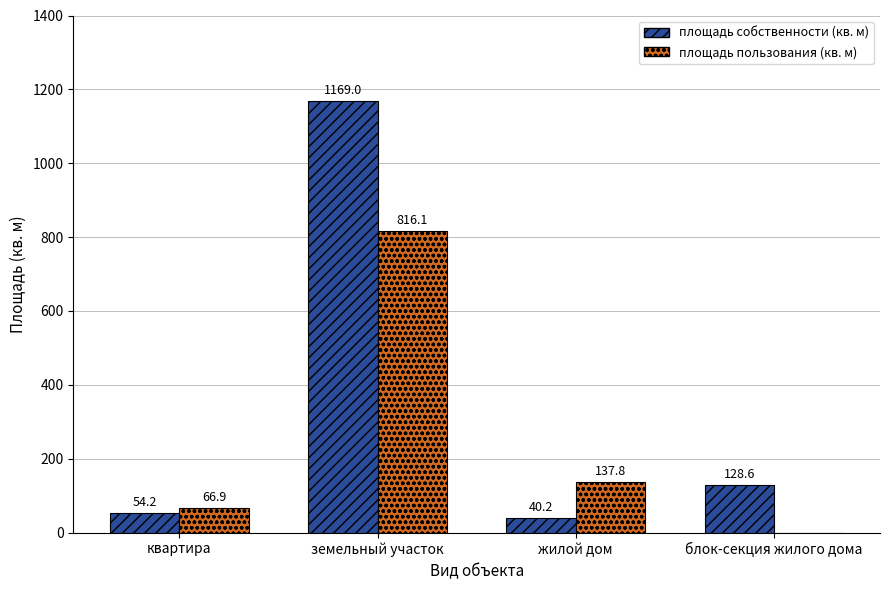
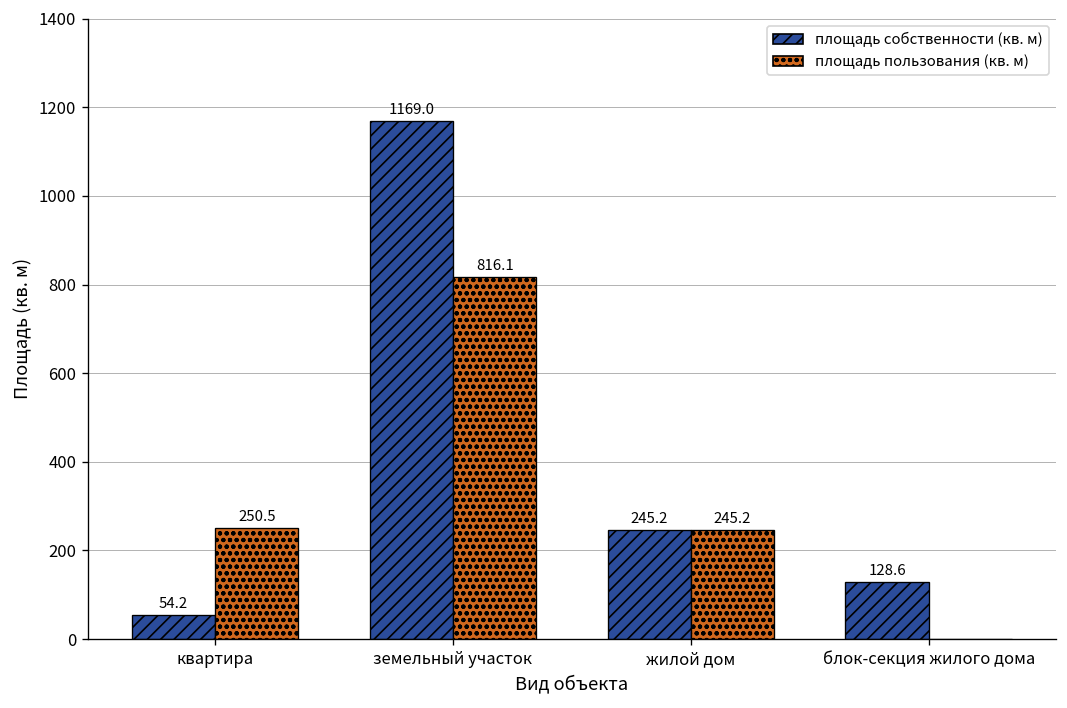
  {
    "площадь собственности (кв. м)": {
      "квартира": 54.2,
      "земельный участок": 1169.0,
-     "жилой дом": 40.2,
+     "жилой дом": 245.2,
      "блок-секция жилого дома": 128.6
    },
    "площадь пользования (кв. м)": {
-     "квартира": 66.9,
+     "квартира": 250.5,
      "земельный участок": 816.1,
-     "жилой дом": 137.8
+     "жилой дом": 245.2
    }
  }
